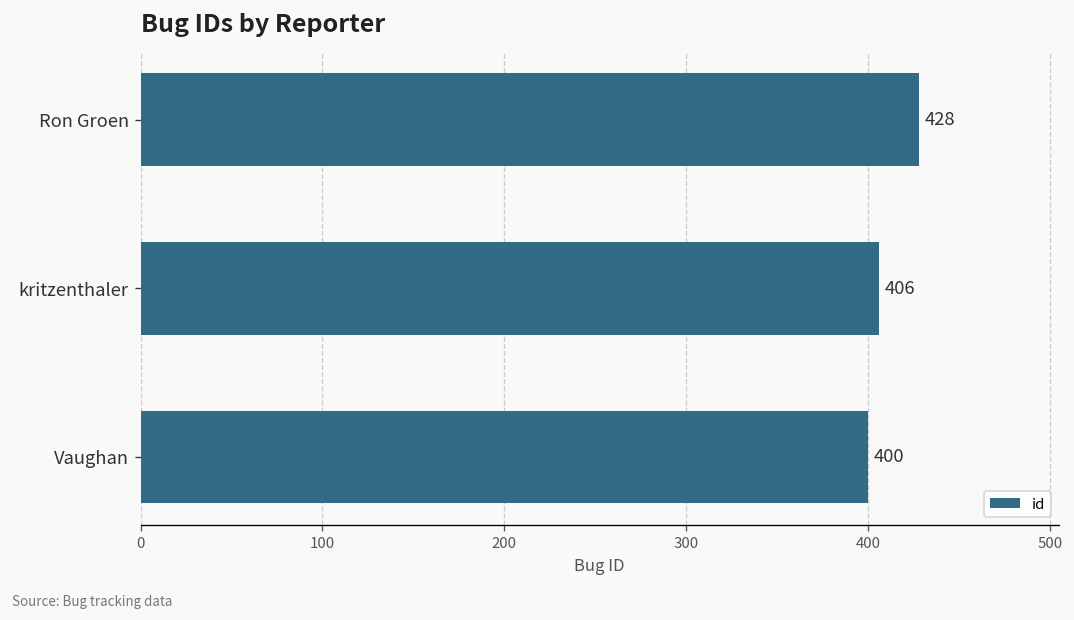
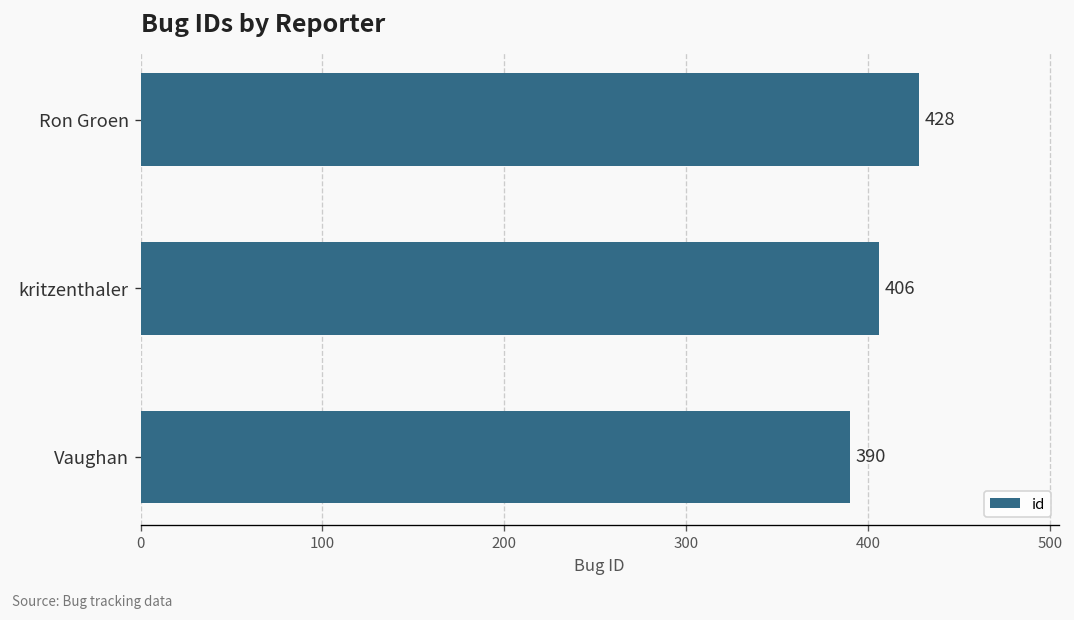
  {
    "Ron Groen": 428,
    "kritzenthaler": 406,
-   "Vaughan": 400
+   "Vaughan": 390
  }
